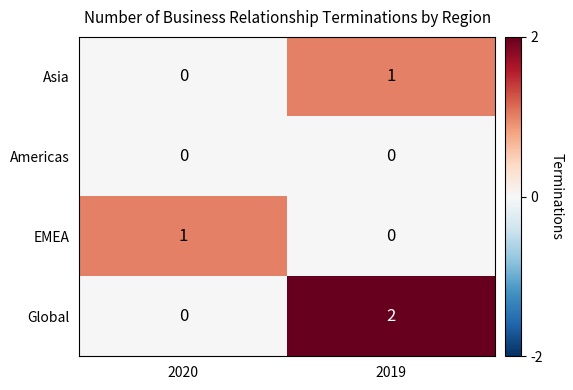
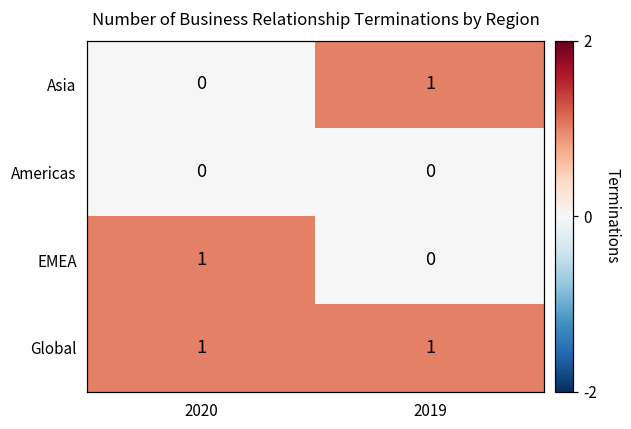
  {
    "Asia": {
      "2020": 0,
      "2019": 1
    },
    "Americas": {
      "2020": 0,
      "2019": 0
    },
    "EMEA": {
      "2020": 1,
      "2019": 0
    },
    "Global": {
-     "2020": 0,
-     "2019": 2
+     "2020": 1,
+     "2019": 1
    }
  }
